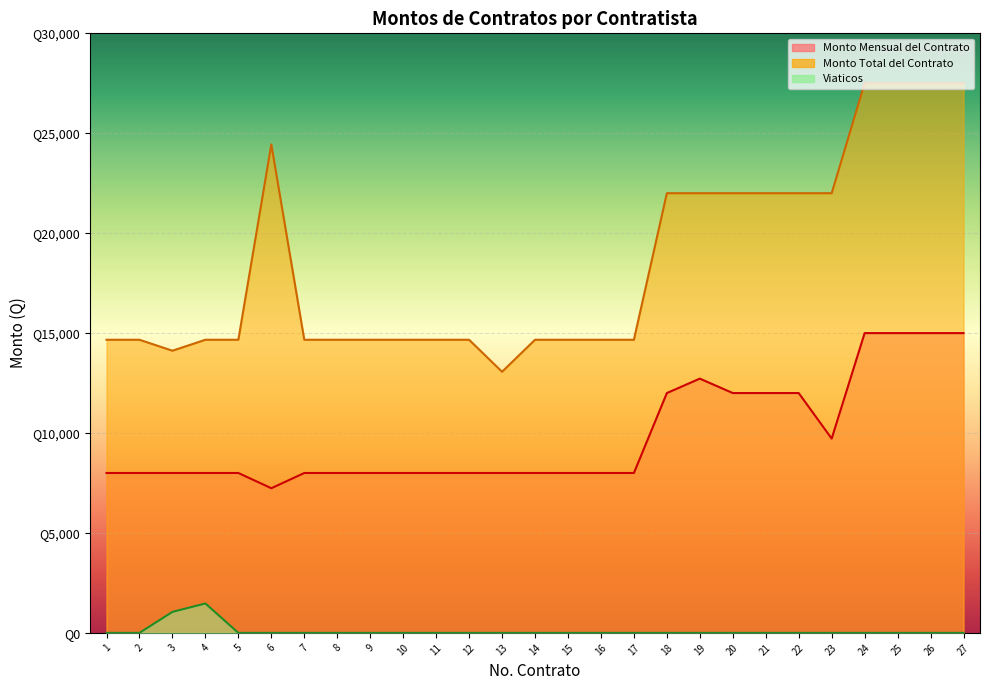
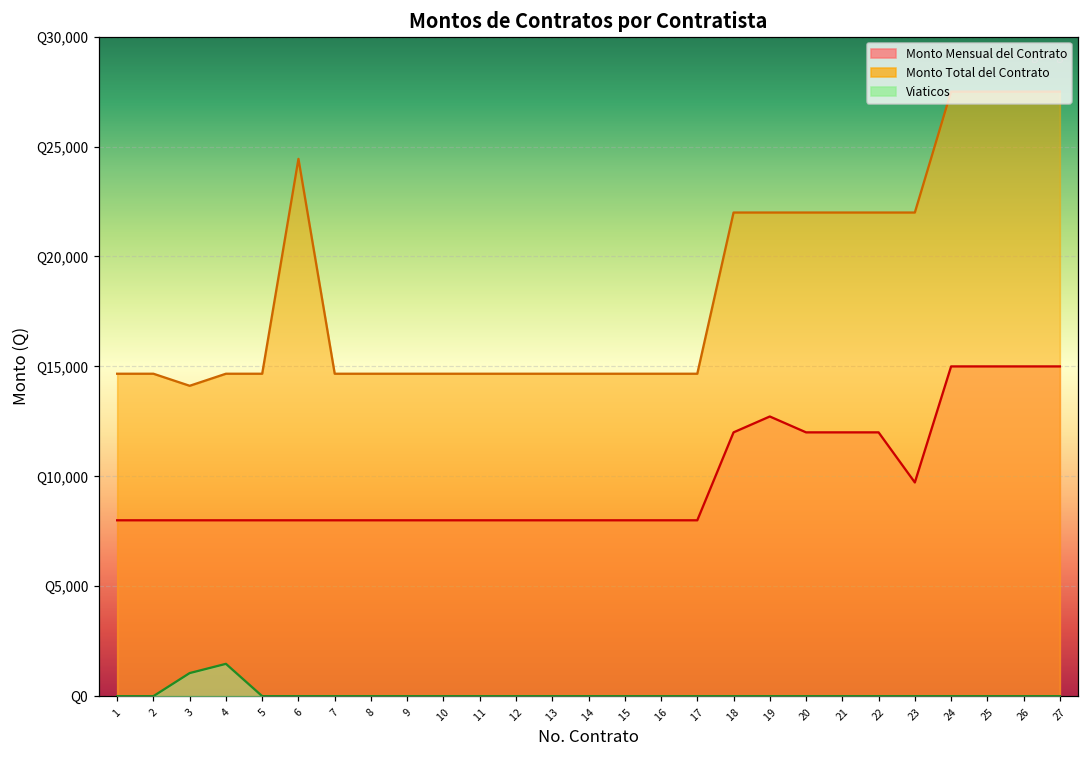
  {
    "Monto Mensual del Contrato": {
      "1": "Q8,000",
      "2": "Q8,000",
      "3": "Q8,000",
      "4": "Q8,000",
      "5": "Q8,000",
-     "6": "Q7,200",
+     "6": "Q8,000",
      "7": "Q8,000",
      "8": "Q8,000",
      "9": "Q8,000",
      "10": "Q8,000",
      "11": "Q8,000",
      "12": "Q8,000",
      "13": "Q8,000",
      "14": "Q8,000",
      "15": "Q8,000",
      "16": "Q8,000",
      "17": "Q8,000",
      "18": "Q12,000",
      "19": "Q12,700",
      "20": "Q12,000",
      "21": "Q12,000",
      "22": "Q12,000",
      "23": "Q9,700",
      "24": "Q15,000",
      "25": "Q15,000",
      "26": "Q15,000",
      "27": "Q15,000"
    },
    "Monto Total del Contrato": {
      "1": "Q14,700",
      "2": "Q14,700",
      "3": "Q14,100",
      "4": "Q14,700",
      "5": "Q14,700",
      "6": "Q24,400",
      "7": "Q14,700",
      "8": "Q14,700",
      "9": "Q14,700",
      "10": "Q14,700",
      "11": "Q14,700",
      "12": "Q14,700",
-     "13": "Q13,100",
+     "13": "Q14,700",
      "14": "Q14,700",
      "15": "Q14,700",
      "16": "Q14,700",
      "17": "Q14,700",
      "18": "Q22,000",
      "19": "Q22,000",
      "20": "Q22,000",
      "21": "Q22,000",
      "22": "Q22,000",
      "23": "Q22,000"
    },
    "Viaticos": {
      "1": "Q0",
      "2": "Q0",
      "3": "Q1,100",
      "4": "Q1,500",
      "5": "Q0",
      "6": "Q0",
      "7": "Q0",
      "8": "Q0",
      "9": "Q0",
      "10": "Q0",
      "11": "Q0",
      "12": "Q0",
      "13": "Q0",
      "14": "Q0",
      "15": "Q0",
      "16": "Q0",
      "17": "Q0",
      "18": "Q0",
      "19": "Q0",
      "20": "Q0",
      "21": "Q0",
      "22": "Q0",
      "23": "Q0",
      "24": "Q0",
      "25": "Q0",
      "26": "Q0",
      "27": "Q0"
    }
  }
